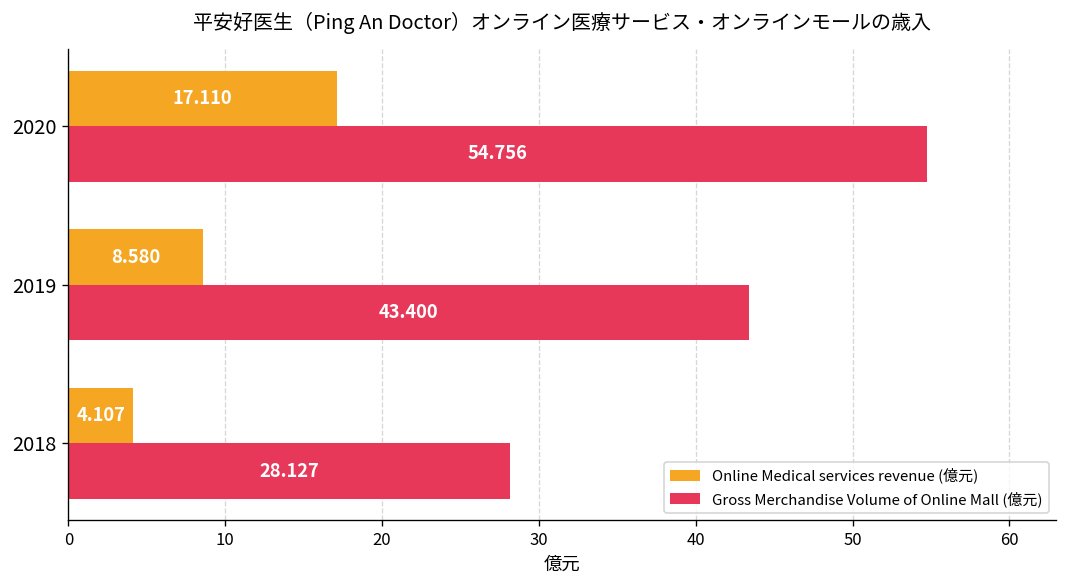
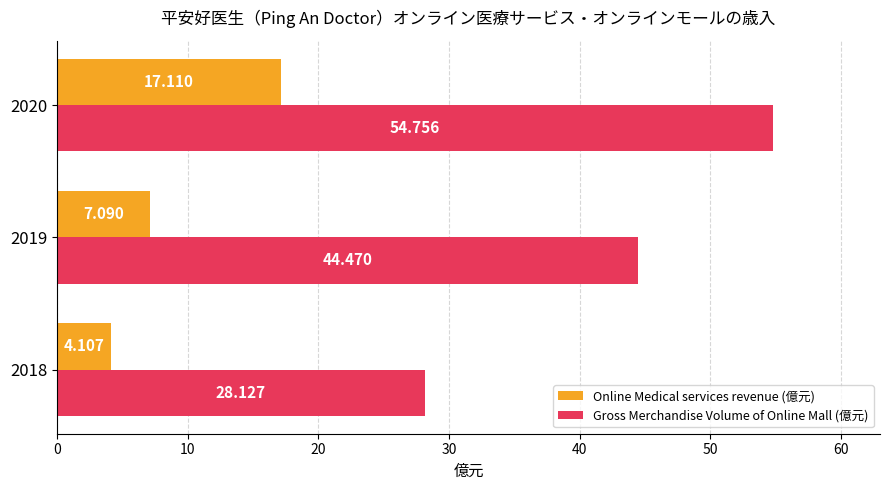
  {
    "Online Medical services revenue (億元)": {
      "2020": 17.110,
-     "2019": 8.580,
+     "2019": 7.090,
      "2018": 4.107
    },
    "Gross Merchandise Volume of Online Mall (億元)": {
      "2020": 54.756,
-     "2019": 43.400,
+     "2019": 44.470,
      "2018": 28.127
    }
  }
